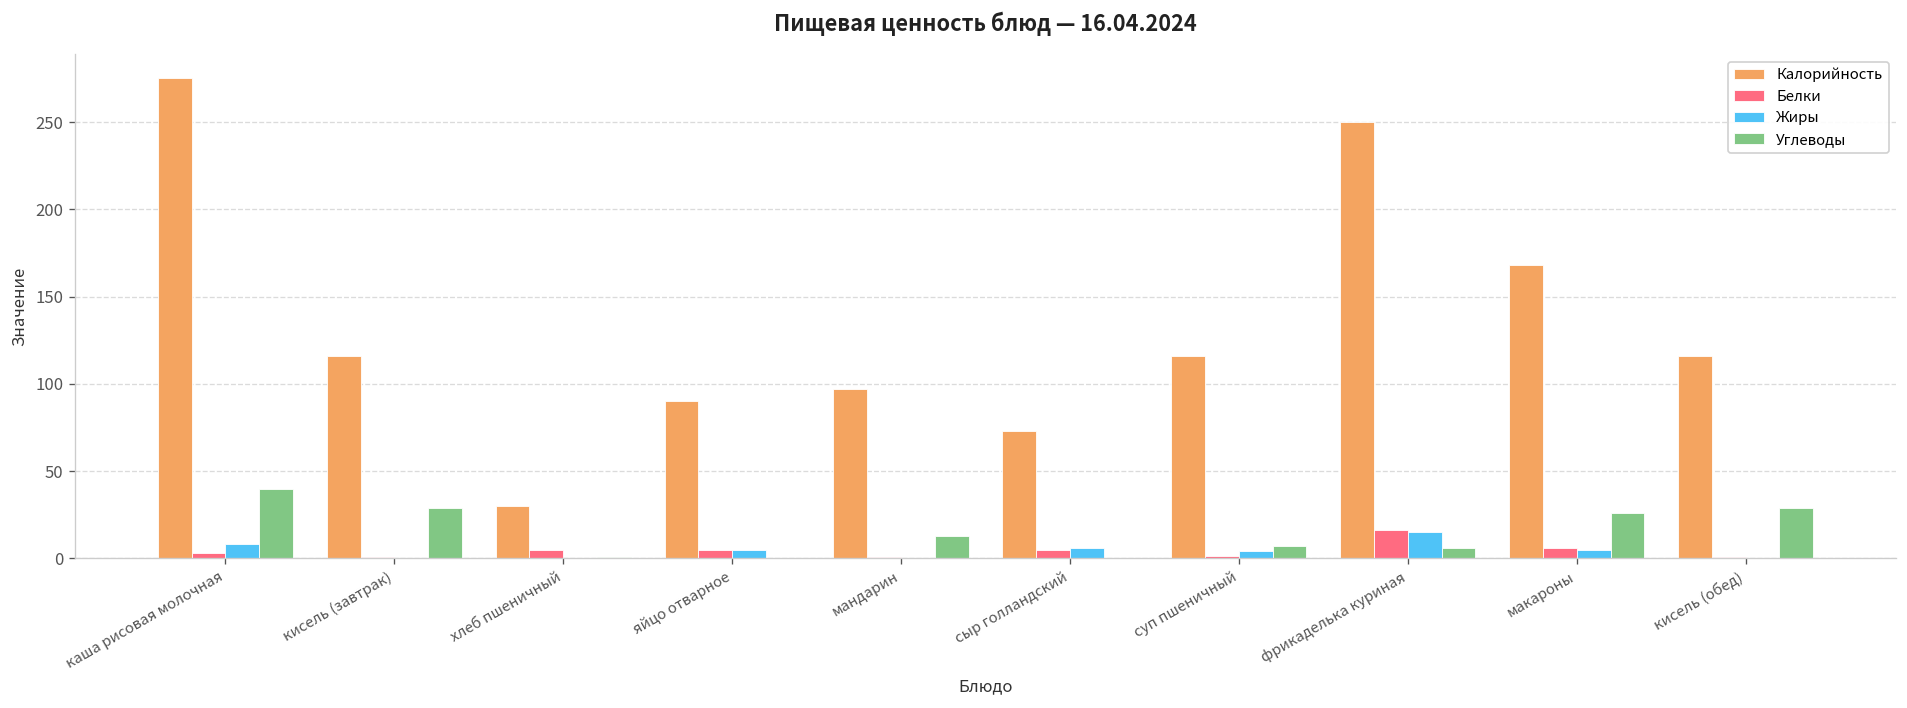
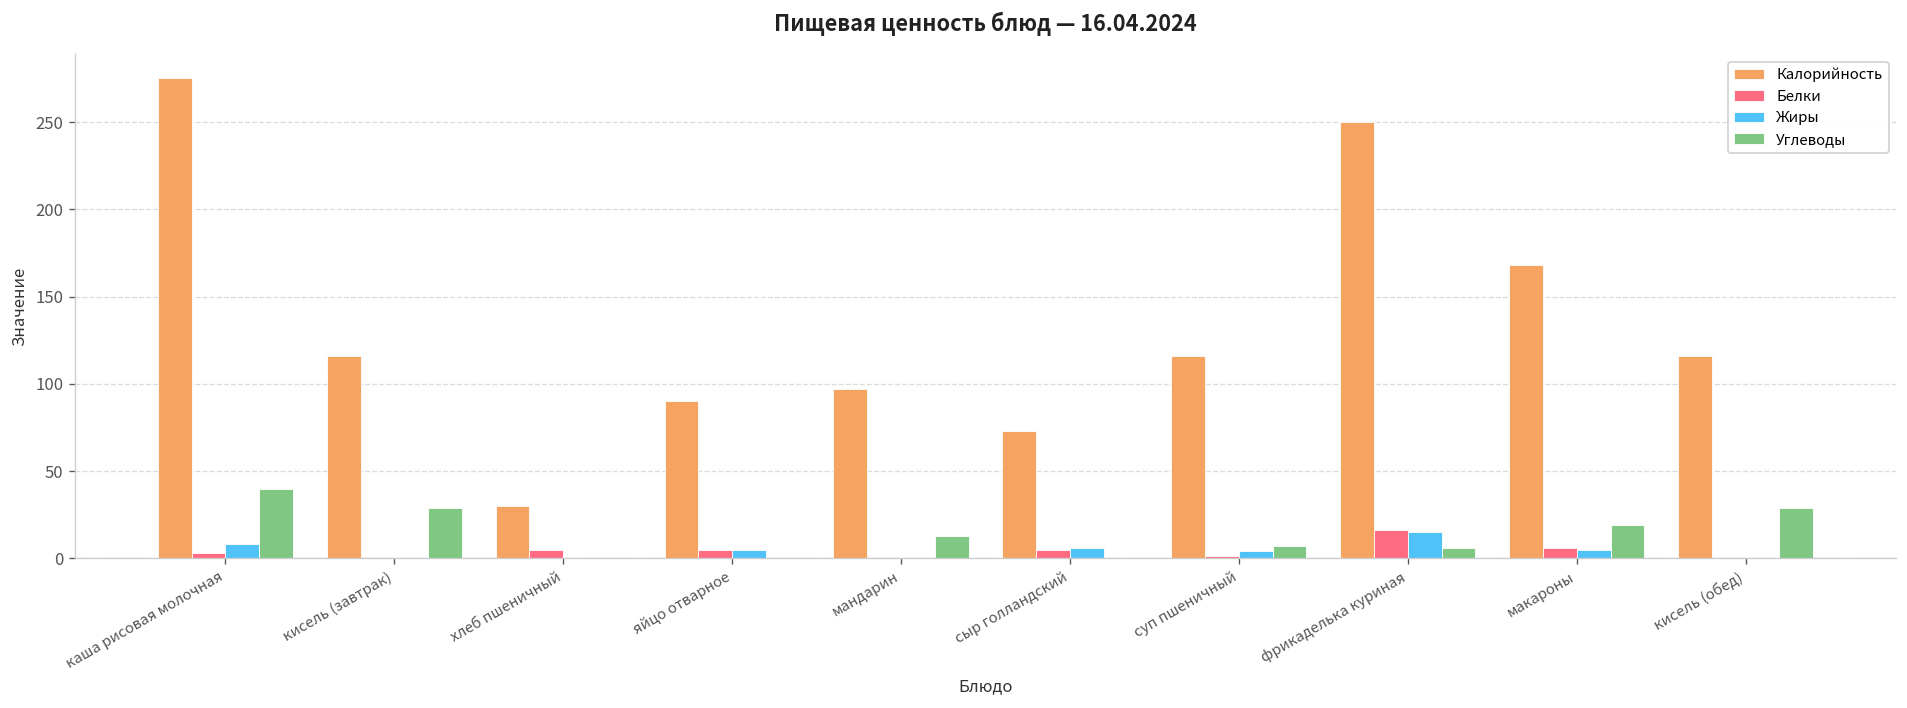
  {
    "Калорийность": {
      "каша рисовая молочная": 275,
      "кисель (завтрак)": 116,
      "хлеб пшеничный": 30,
      "яйцо отварное": 90,
      "мандарин": 97,
      "сыр голландский": 73,
      "суп пшеничный": 116,
      "фрикаделька куриная": 250,
      "макароны": 168,
      "кисель (обед)": 116
    },
    "Белки": {
      "каша рисовая молочная": 3,
      "хлеб пшеничный": 5,
      "яйцо отварное": 5,
      "сыр голландский": 5,
      "фрикаделька куриная": 16,
      "макароны": 6
    },
    "Жиры": {
      "каша рисовая молочная": 8,
      "кисель (завтрак)": 0,
      "яйцо отварное": 5,
      "мандарин": 0,
      "сыр голландский": 6,
      "суп пшеничный": 4,
      "фрикаделька куриная": 15,
      "макароны": 5,
      "кисель (обед)": 0
    },
    "Углеводы": {
      "каша рисовая молочная": 40,
      "кисель (завтрак)": 29,
      "яйцо отварное": 0,
      "мандарин": 13,
      "сыр голландский": 0,
      "суп пшеничный": 7,
      "фрикаделька куриная": 6,
-     "макароны": 26,
+     "макароны": 19,
      "кисель (обед)": 29
    }
  }
